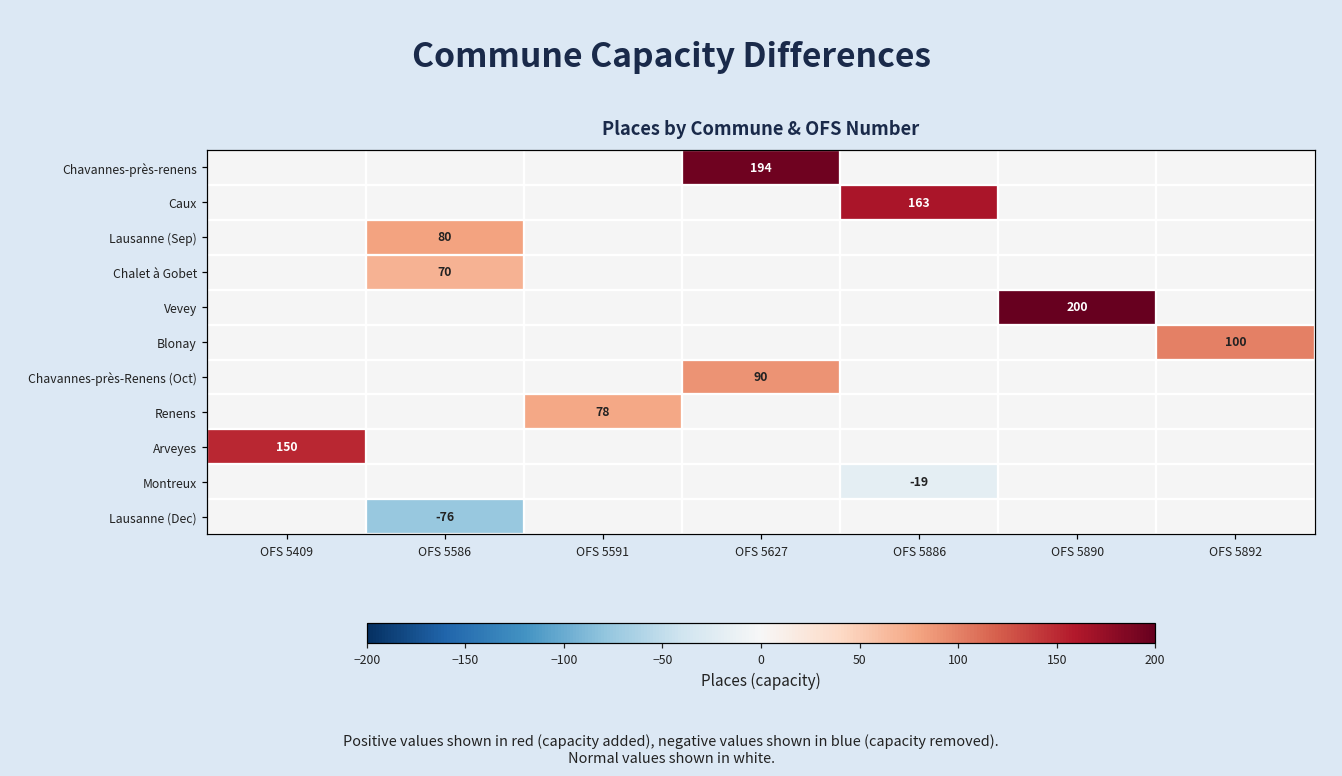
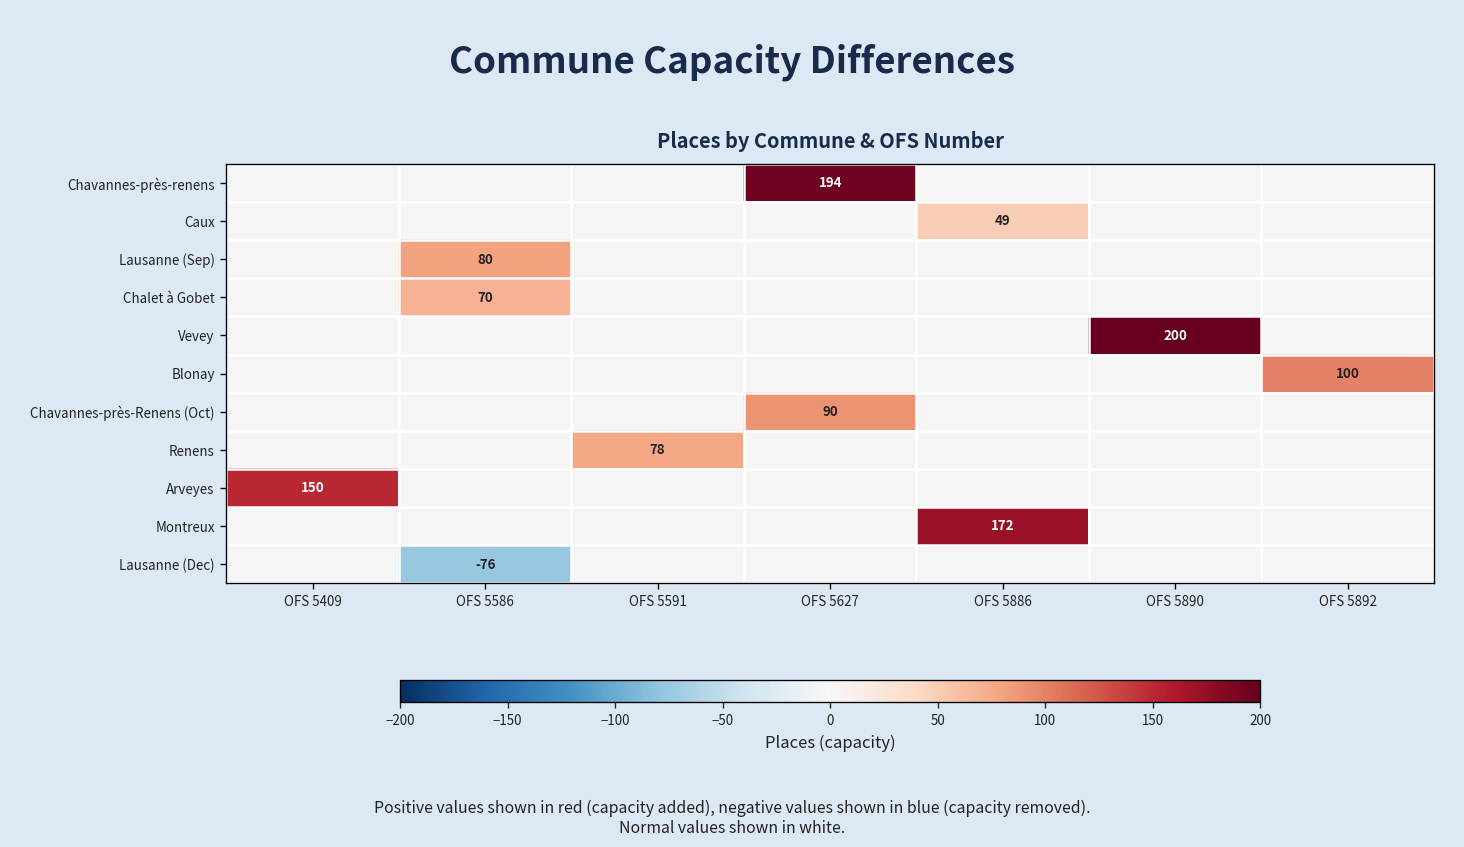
  {
    "Chavannes-près-renens": {
      "OFS 5627": 194
    },
    "Caux": {
-     "OFS 5886": 163
+     "OFS 5886": 49
    },
    "Lausanne (Sep)": {
      "OFS 5586": 80
    },
    "Chalet à Gobet": {
      "OFS 5586": 70
    },
    "Vevey": {
      "OFS 5890": 200
    },
    "Blonay": {
      "OFS 5892": 100
    },
    "Chavannes-près-Renens (Oct)": {
      "OFS 5627": 90
    },
    "Renens": {
      "OFS 5591": 78
    },
    "Arveyes": {
      "OFS 5409": 150
    },
    "Montreux": {
-     "OFS 5886": -19
+     "OFS 5886": 172
    },
    "Lausanne (Dec)": {
      "OFS 5586": -76
    }
  }
